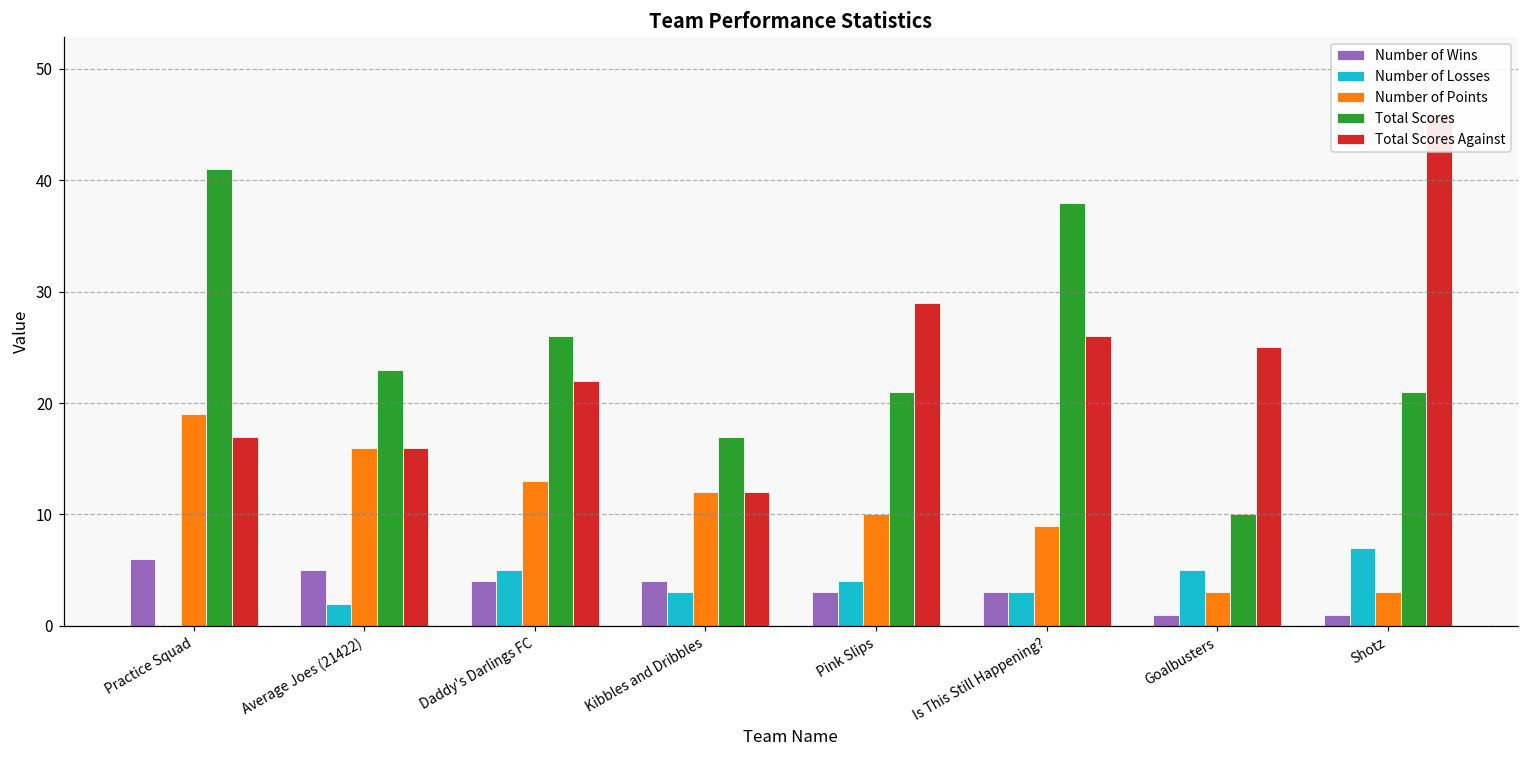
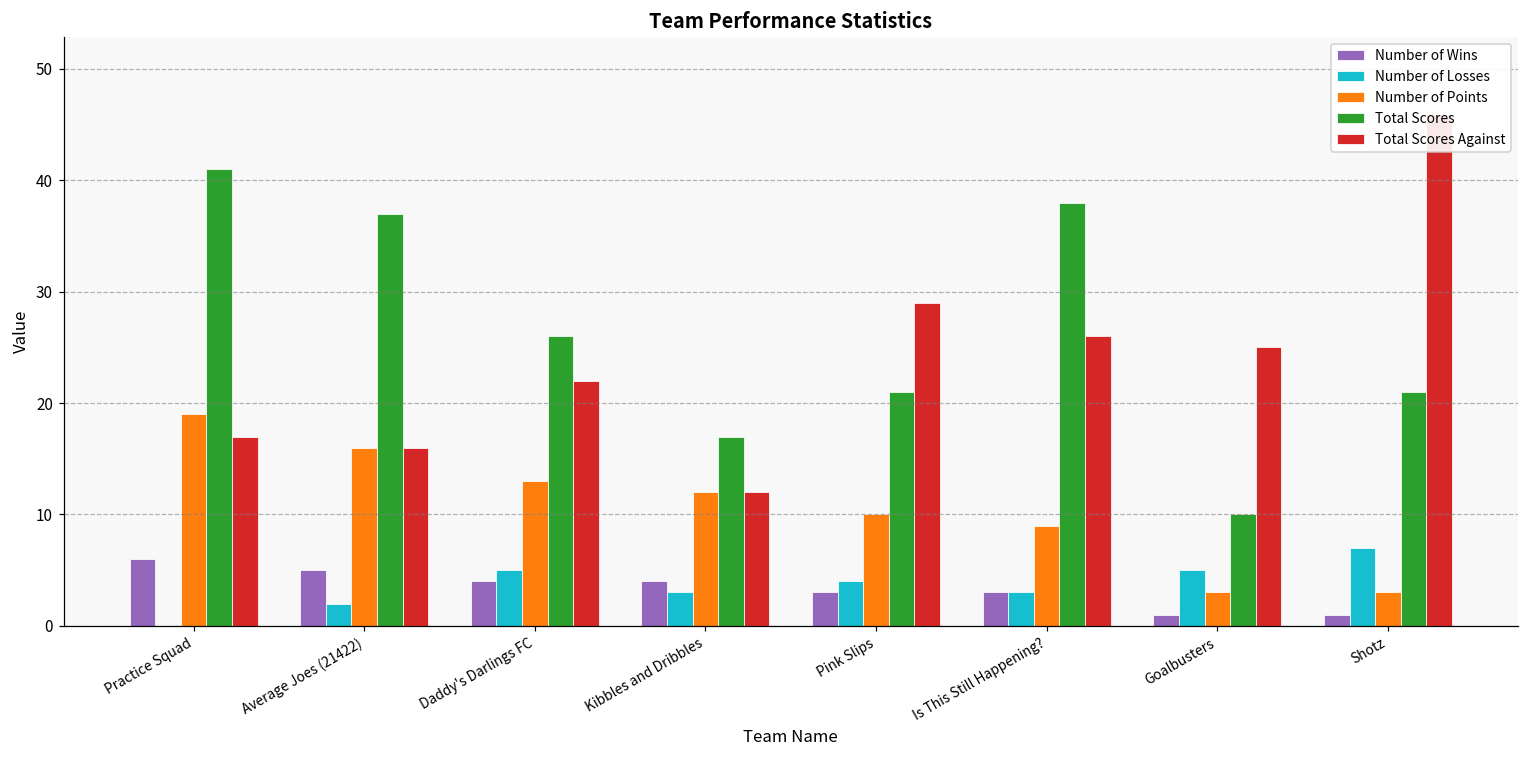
  {
    "Number of Wins": {
      "Practice Squad": 6,
      "Average Joes (21422)": 5,
      "Daddy's Darlings FC": 4,
      "Kibbles and Dribbles": 4,
      "Pink Slips": 3,
      "Is This Still Happening?": 3,
      "Goalbusters": 1,
      "Shotz": 1
    },
    "Number of Losses": {
      "Practice Squad": 0,
      "Average Joes (21422)": 2,
      "Daddy's Darlings FC": 5,
      "Kibbles and Dribbles": 3,
      "Pink Slips": 4,
      "Is This Still Happening?": 3,
      "Goalbusters": 5,
      "Shotz": 7
    },
    "Number of Points": {
      "Practice Squad": 19,
      "Average Joes (21422)": 16,
      "Daddy's Darlings FC": 13,
      "Kibbles and Dribbles": 12,
      "Pink Slips": 10,
      "Is This Still Happening?": 9,
      "Goalbusters": 3,
      "Shotz": 3
    },
    "Total Scores": {
      "Practice Squad": 41,
-     "Average Joes (21422)": 23,
+     "Average Joes (21422)": 37,
      "Daddy's Darlings FC": 26,
      "Kibbles and Dribbles": 17,
      "Pink Slips": 21,
      "Is This Still Happening?": 38,
      "Goalbusters": 10,
      "Shotz": 21
    },
    "Total Scores Against": {
      "Practice Squad": 17,
      "Average Joes (21422)": 16,
      "Daddy's Darlings FC": 22,
      "Kibbles and Dribbles": 12,
      "Pink Slips": 29,
      "Is This Still Happening?": 26,
      "Goalbusters": 25
    }
  }
